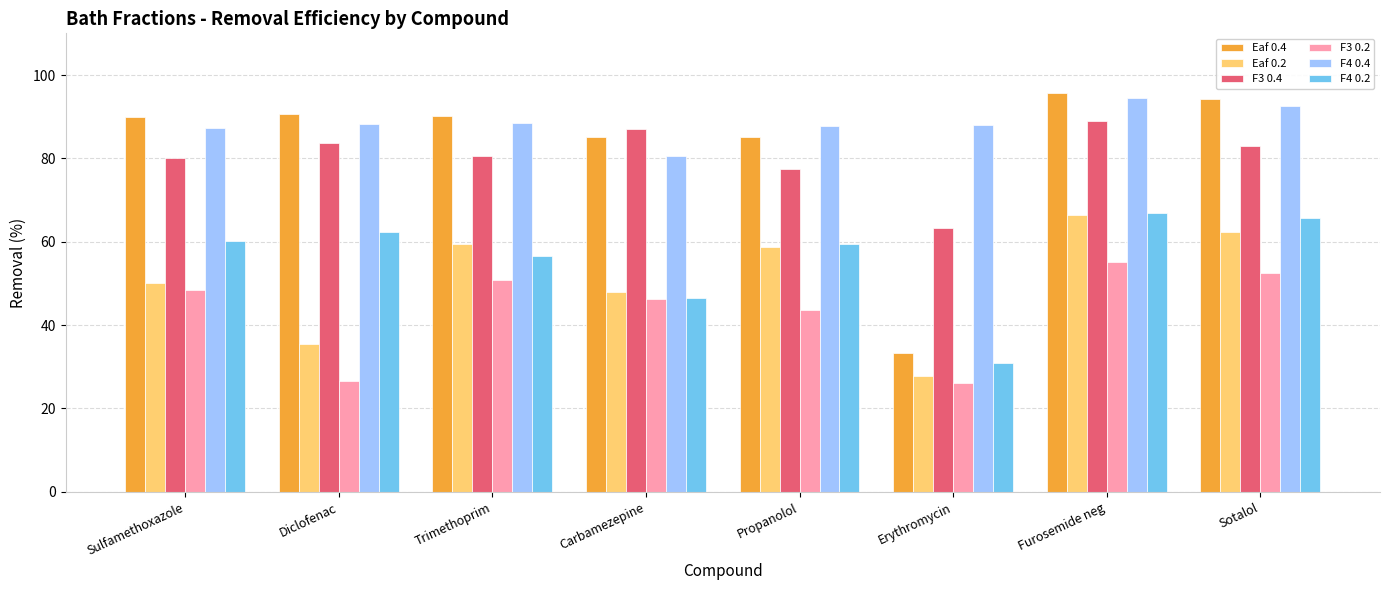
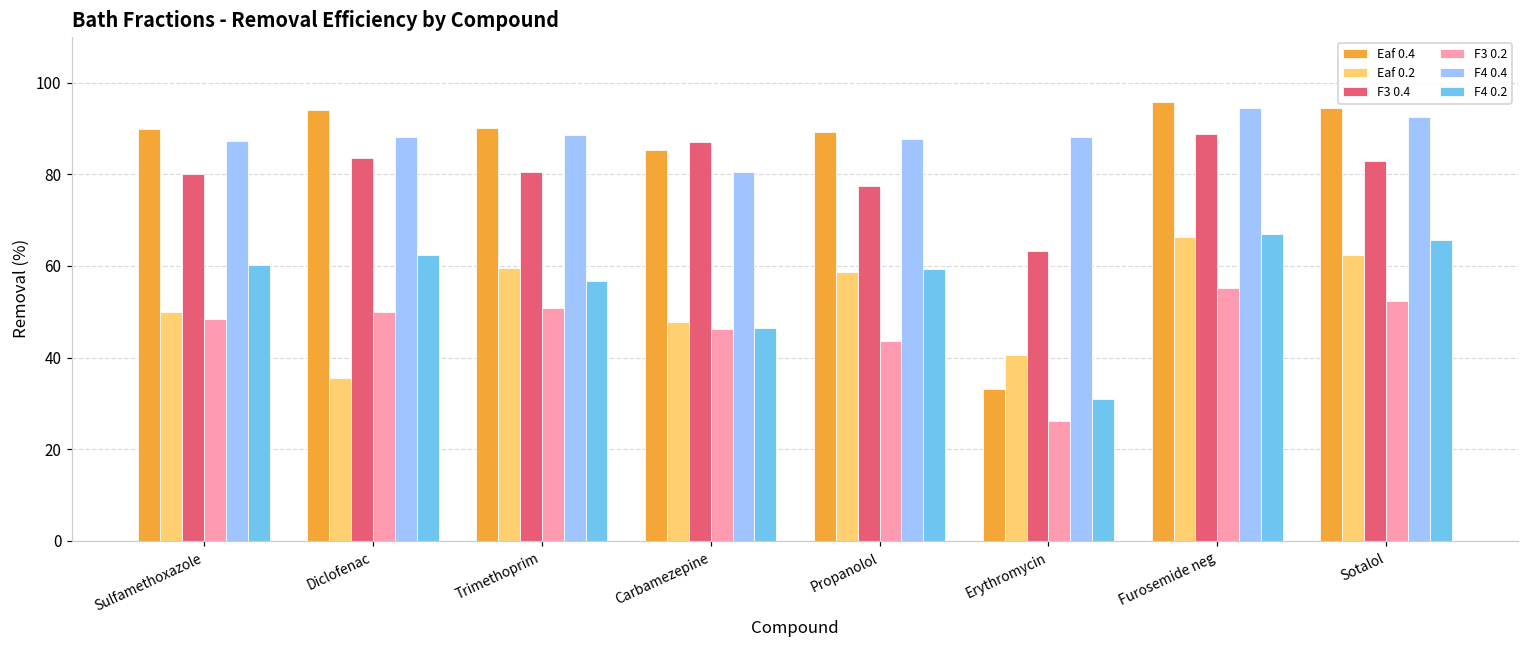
  {
    "Eaf 0.4": {
      "Sulfamethoxazole": 90,
-     "Diclofenac": 91,
+     "Diclofenac": 94,
      "Trimethoprim": 90,
      "Carbamezepine": 85,
-     "Propanolol": 85,
+     "Propanolol": 89,
      "Erythromycin": 33,
      "Furosemide neg": 96,
      "Sotalol": 94
    },
    "Eaf 0.2": {
      "Sulfamethoxazole": 50,
      "Diclofenac": 35,
      "Trimethoprim": 60,
      "Carbamezepine": 48,
      "Propanolol": 59,
-     "Erythromycin": 28,
+     "Erythromycin": 41,
      "Furosemide neg": 66,
      "Sotalol": 62
    },
    "F3 0.4": {
      "Sulfamethoxazole": 80,
      "Diclofenac": 84,
      "Trimethoprim": 80,
      "Carbamezepine": 87,
      "Propanolol": 77,
      "Erythromycin": 63,
      "Furosemide neg": 89,
      "Sotalol": 83
    },
    "F3 0.2": {
      "Sulfamethoxazole": 48,
-     "Diclofenac": 26,
+     "Diclofenac": 50,
      "Trimethoprim": 51,
      "Carbamezepine": 46,
      "Propanolol": 44,
      "Erythromycin": 26,
      "Furosemide neg": 55,
      "Sotalol": 52
    }
  }
